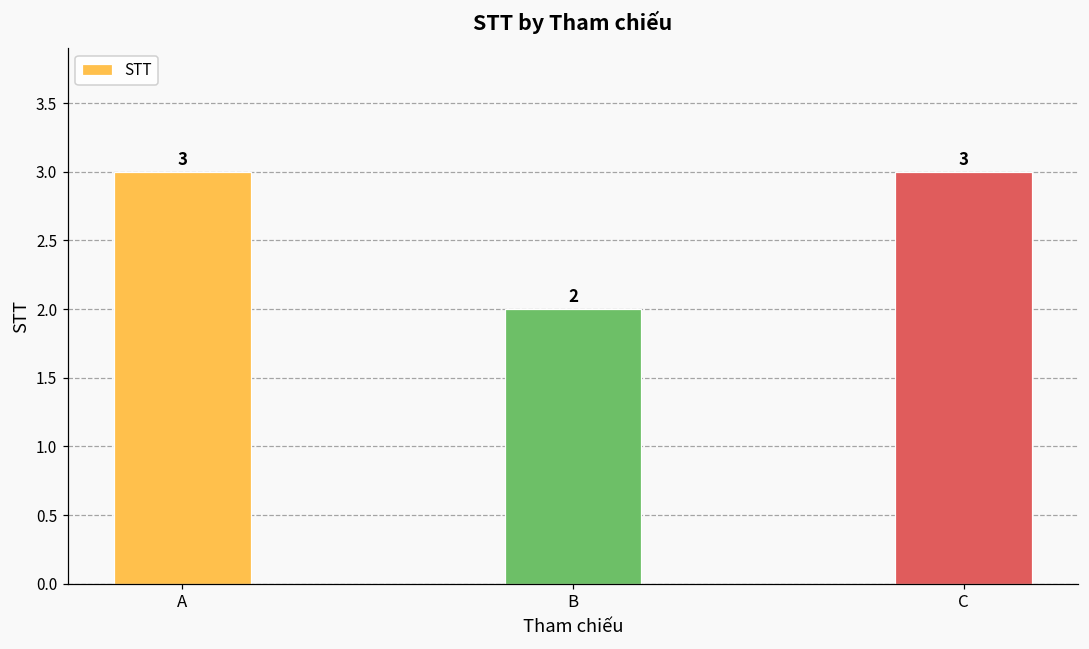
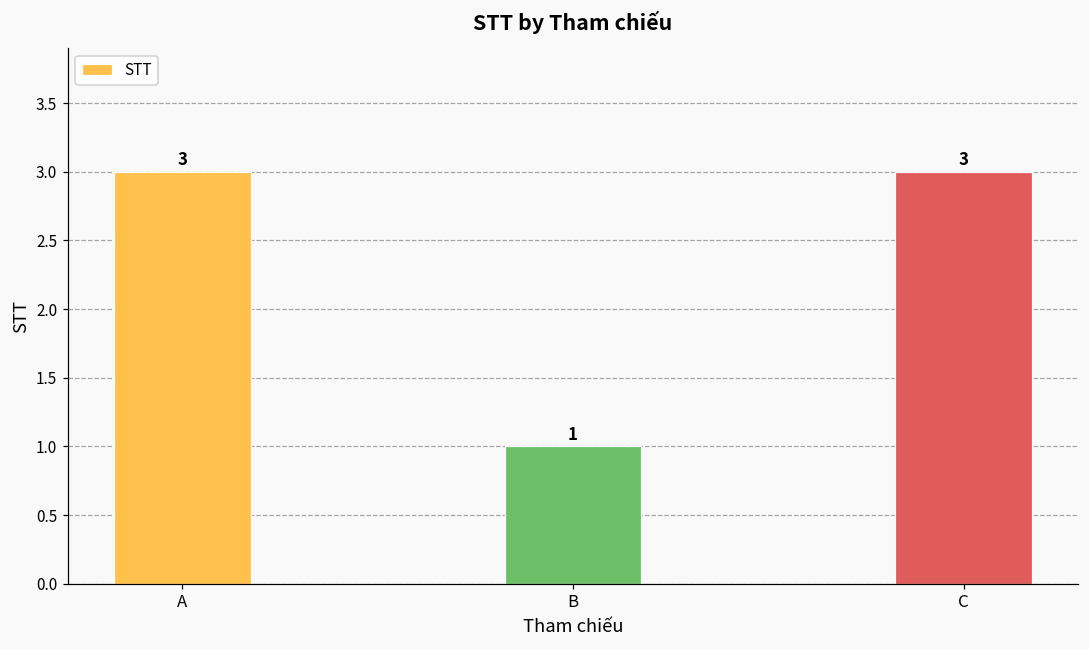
  {
    "A": 3,
-   "B": 2,
+   "B": 1,
    "C": 3
  }
